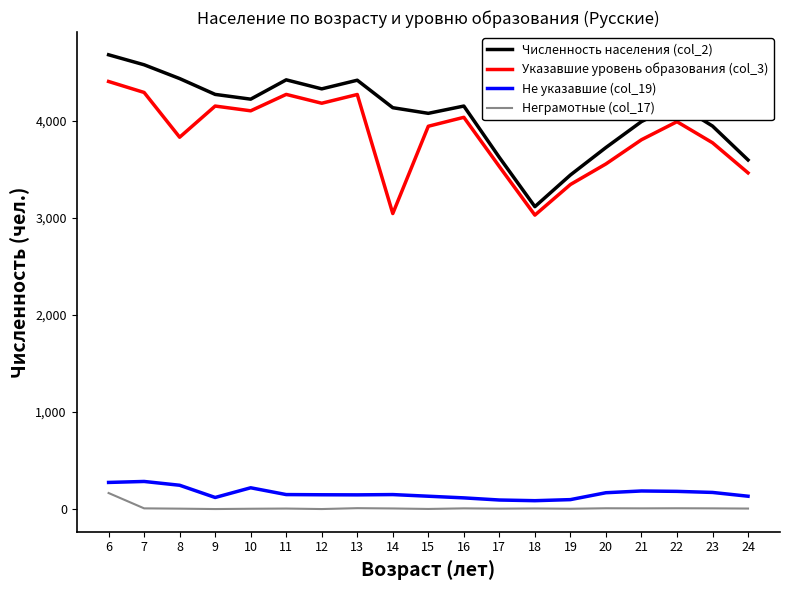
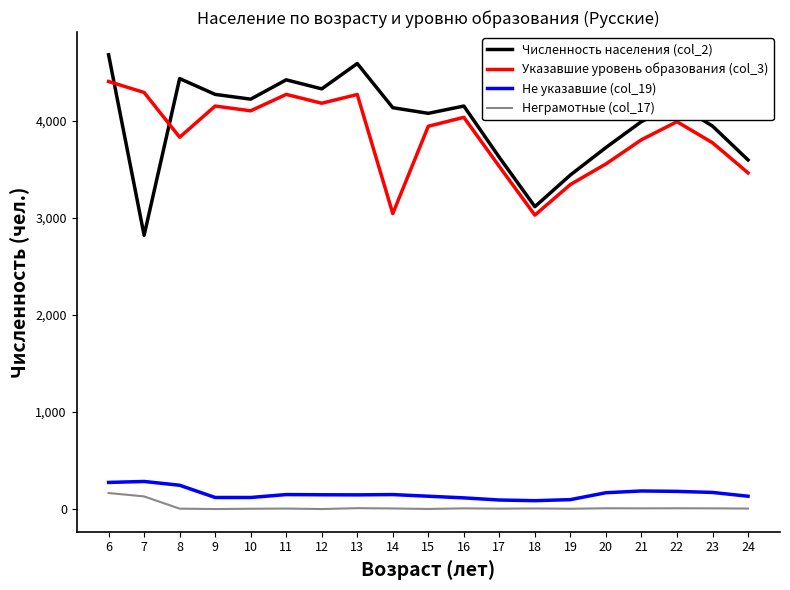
  {
    "Численность населения (col_2)": {
      "6": "4,700",
-     "7": "4,600",
+     "7": "2,800",
      "8": "4,400",
      "9": "4,300",
      "10": "4,200",
      "11": "4,400",
      "12": "4,300",
-     "13": "4,400",
+     "13": "4,600",
      "14": "4,100",
      "15": "4,100",
      "16": "4,200",
      "17": "3,600",
      "18": "3,100",
      "19": "3,400",
      "20": "3,700",
      "21": "4,000",
      "23": "3,900",
      "24": "3,600"
    },
    "Указавшие уровень образования (col_3)": {
      "6": "4,400",
      "7": "4,300",
      "8": "3,800",
      "9": "4,200",
      "10": "4,100",
      "11": "4,300",
      "12": "4,200",
      "13": "4,300",
      "14": "3,000",
      "15": "3,900",
      "16": "4,000",
      "17": "3,500",
      "18": "3,000",
      "19": "3,300",
      "20": "3,600",
      "21": "3,800",
      "22": "4,000",
      "23": "3,800",
      "24": "3,500"
    },
    "Не указавшие (col_19)": {
      "6": "300",
      "7": "300",
      "8": "200",
      "9": "100",
-     "10": "200",
+     "10": "100",
      "11": "200",
      "12": "100",
      "13": "100",
      "14": "200",
      "15": "100",
      "16": "100",
      "17": "100",
      "18": "100",
      "19": "100",
      "20": "200",
      "21": "200",
      "22": "200",
      "23": "200",
      "24": "100"
    },
    "Неграмотные (col_17)": {
      "6": "200",
-     "7": "0",
+     "7": "100",
      "8": "0",
      "9": "0",
      "10": "0",
      "11": "0",
      "12": "0",
      "13": "0",
      "14": "0",
      "15": "0",
      "16": "0",
      "17": "0",
      "18": "0",
      "19": "0",
      "20": "0",
      "21": "0",
      "22": "0",
      "23": "0",
      "24": "0"
    }
  }
